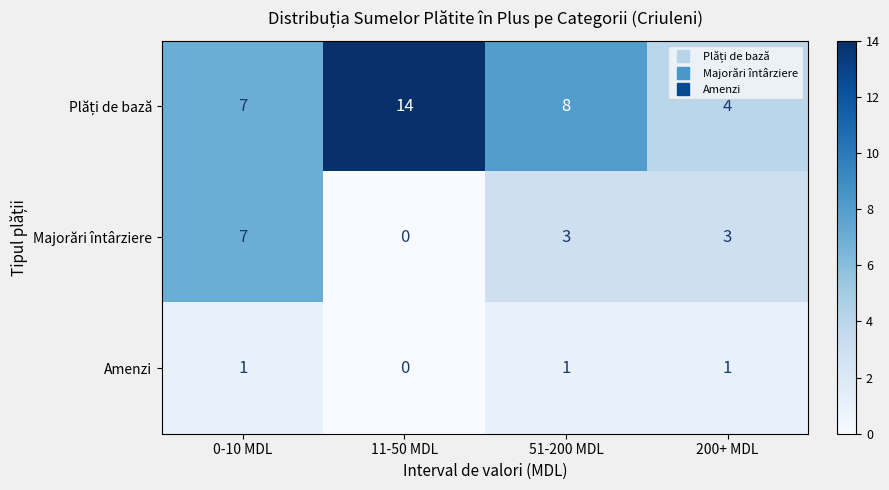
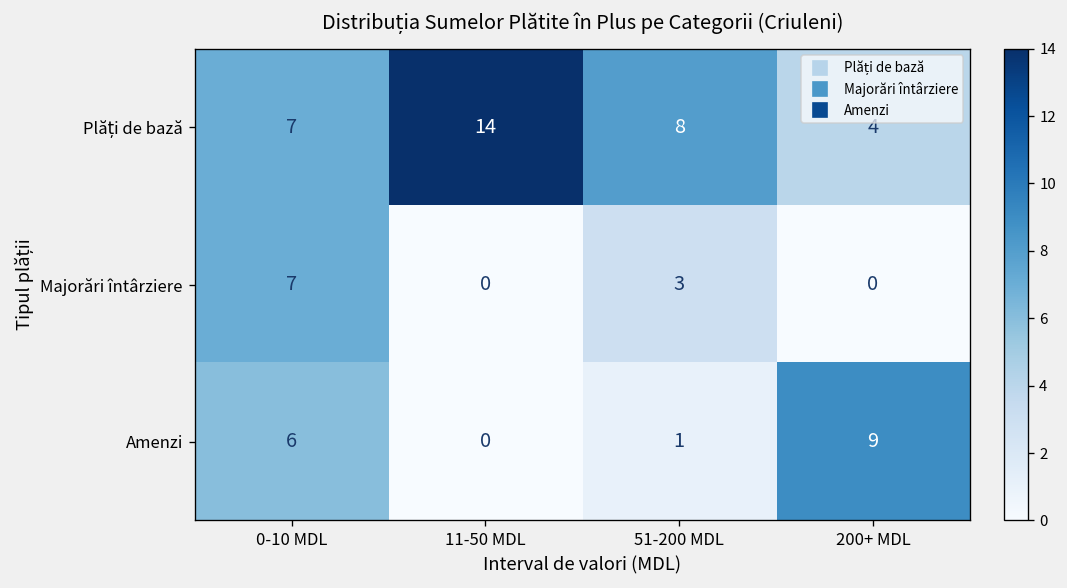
  {
    "Plăți de bază": {
      "0-10 MDL": 7,
      "11-50 MDL": 14,
      "51-200 MDL": 8
    },
    "Majorări întârziere": {
      "0-10 MDL": 7,
      "11-50 MDL": 0,
      "51-200 MDL": 3,
-     "200+ MDL": 3
+     "200+ MDL": 0
    },
    "Amenzi": {
-     "0-10 MDL": 1,
+     "0-10 MDL": 6,
      "11-50 MDL": 0,
      "51-200 MDL": 1,
-     "200+ MDL": 1
+     "200+ MDL": 9
    }
  }
